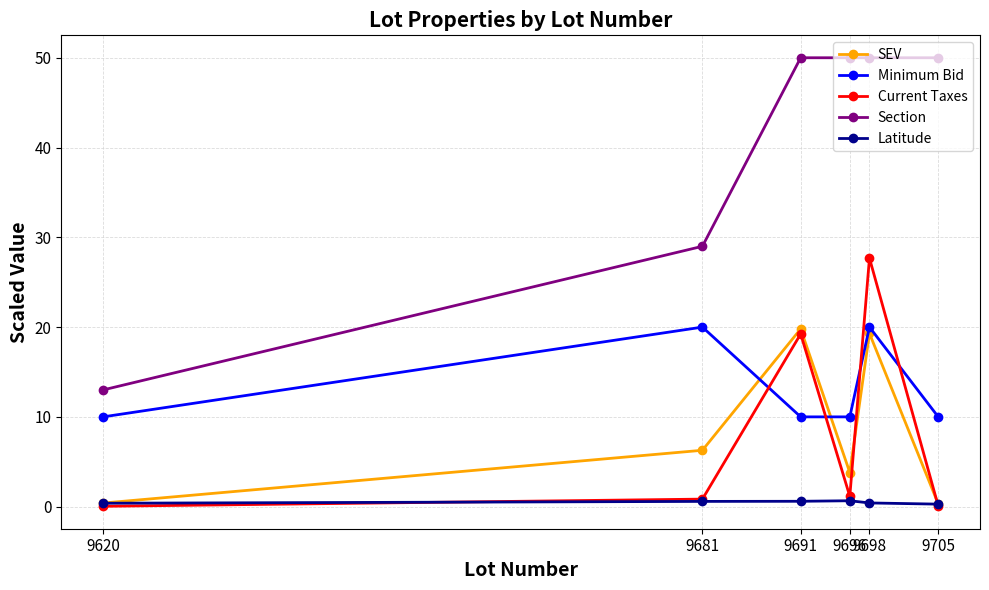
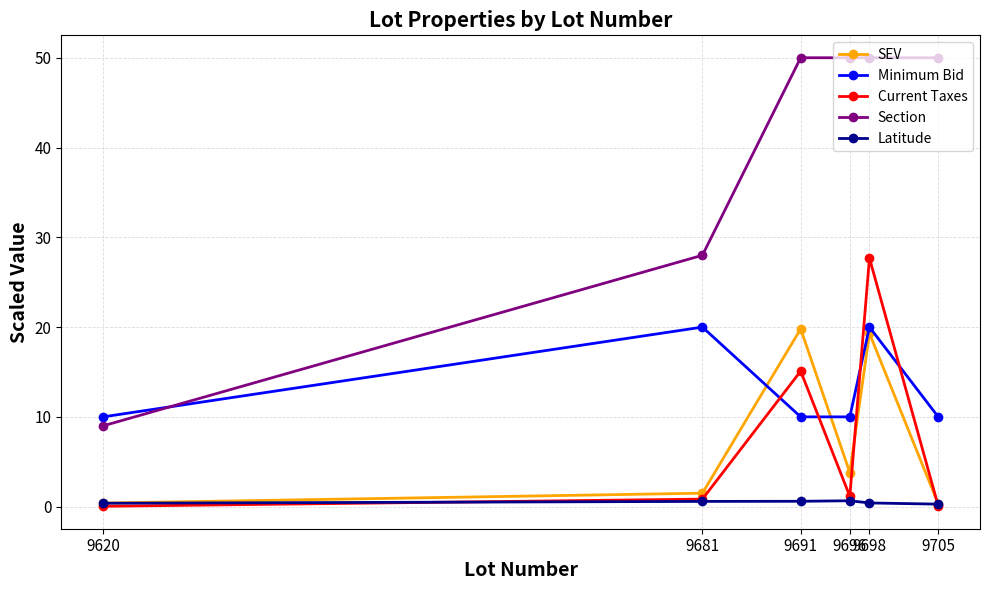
  {
    "SEV": {
-     "9681": 6,
+     "9681": 2,
      "9691": 20
    },
    "Minimum Bid": {
      "9620": 10,
      "9681": 20,
      "9691": 10,
      "9705": 10
    },
    "Current Taxes": {
      "9620": 0,
-     "9691": 19
+     "9691": 15
    },
    "Section": {
-     "9620": 13,
-     "9681": 29,
+     "9620": 9,
+     "9681": 28,
      "9691": 50
    },
    "Latitude": {
      "9691": 1
    }
  }
